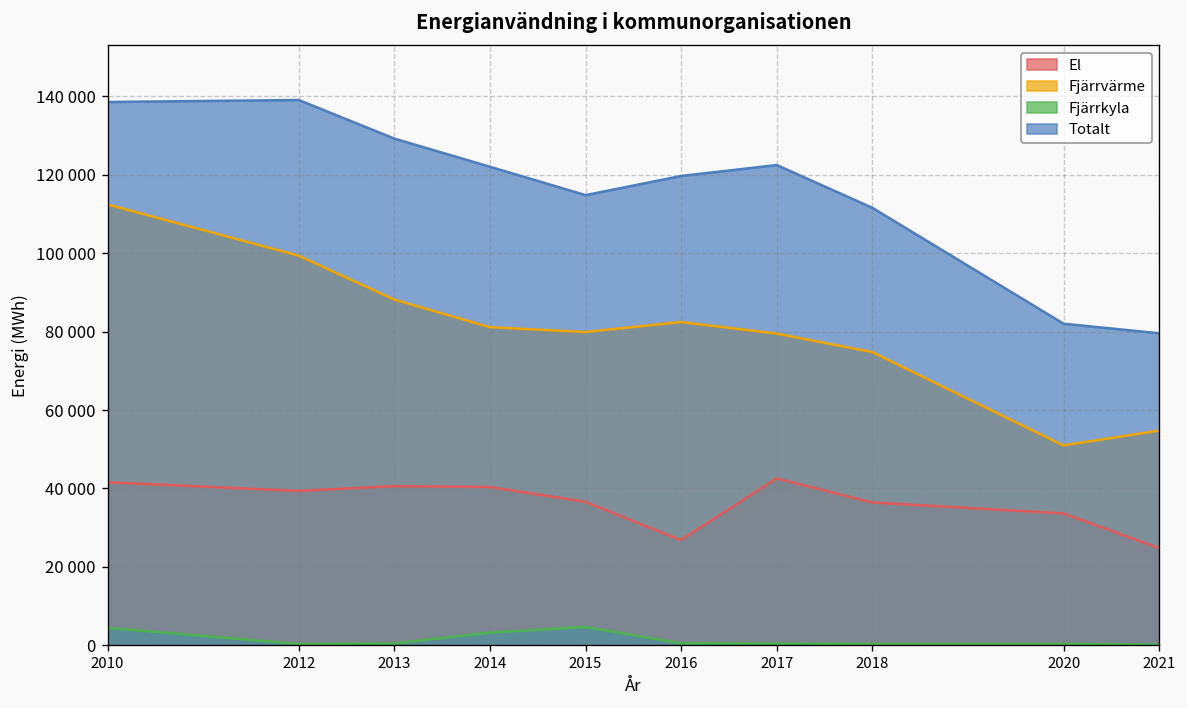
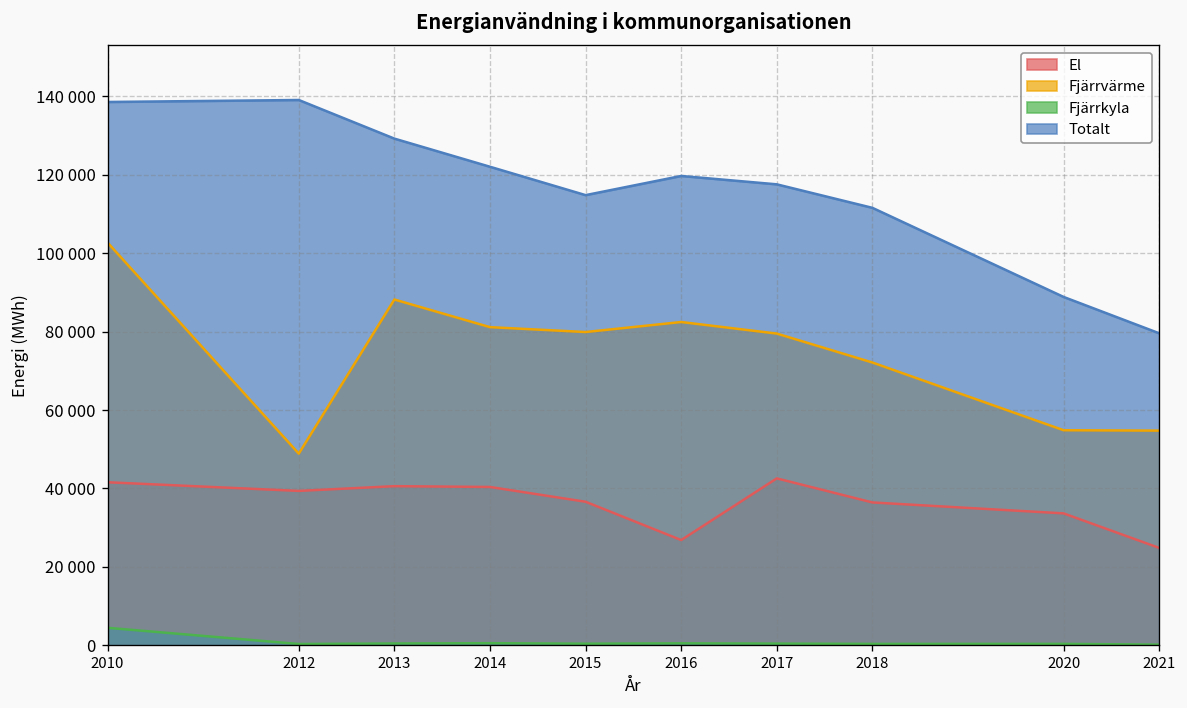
  {
    "El": {
      "2010": 42000,
      "2012": 39000,
      "2013": 41000,
      "2014": 40000,
      "2015": 37000,
      "2016": 27000,
      "2017": 43000,
      "2018": 36000,
      "2020": 34000,
      "2021": 25000
    },
    "Fjärrvärme": {
-     "2010": 112000,
-     "2012": 99000,
+     "2010": 103000,
+     "2012": 49000,
      "2013": 88000,
      "2014": 81000,
      "2015": 80000,
      "2016": 82000,
      "2017": 79000,
-     "2018": 75000,
-     "2020": 51000,
+     "2018": 72000,
+     "2020": 55000,
      "2021": 55000
    },
    "Fjärrkyla": {
      "2010": 4000,
      "2012": 0,
      "2013": 0,
-     "2014": 3000,
-     "2015": 5000,
+     "2014": 1000,
+     "2015": 0,
      "2016": 0,
      "2017": 0,
      "2018": 0,
      "2020": 0,
      "2021": 0
    },
    "Totalt": {
      "2010": 139000,
      "2012": 139000,
      "2013": 129000,
      "2014": 122000,
      "2015": 115000,
      "2016": 120000,
-     "2017": 122000,
+     "2017": 118000,
      "2018": 112000,
-     "2020": 82000,
+     "2020": 89000,
      "2021": 80000
    }
  }
